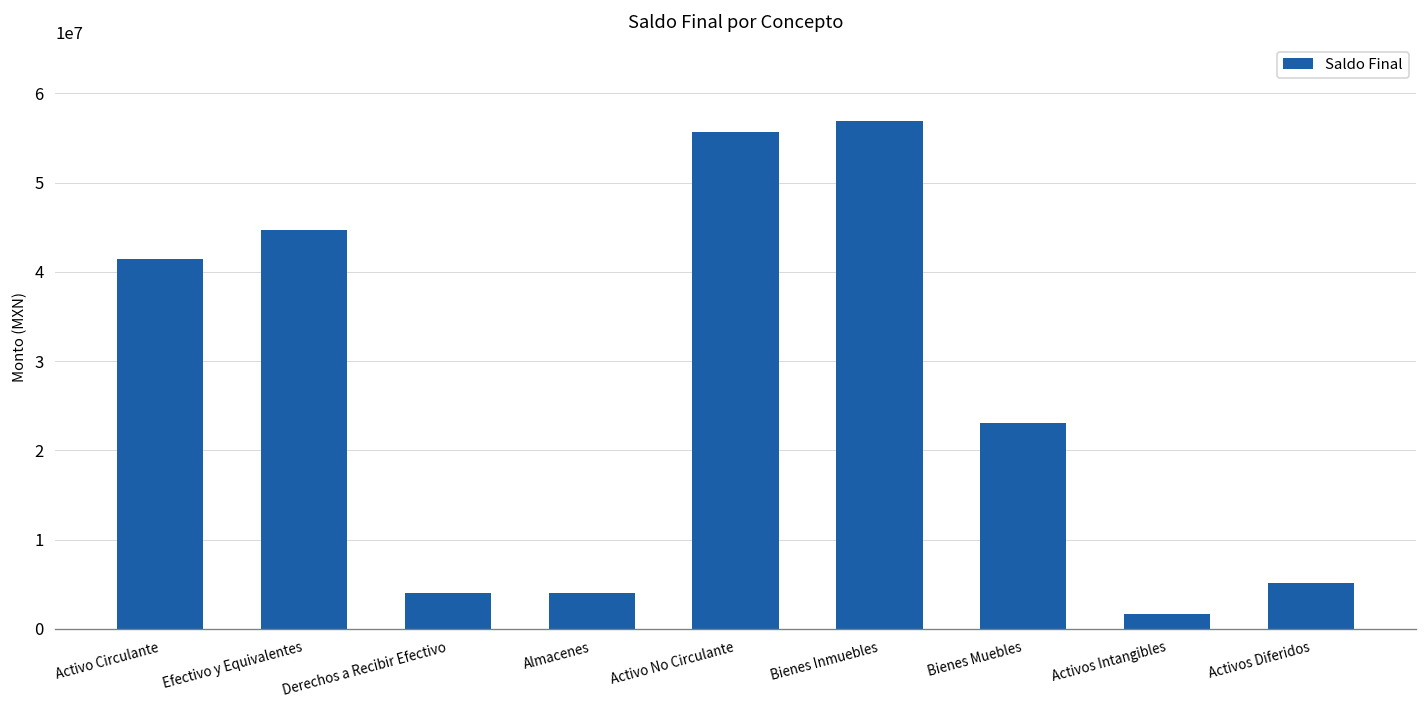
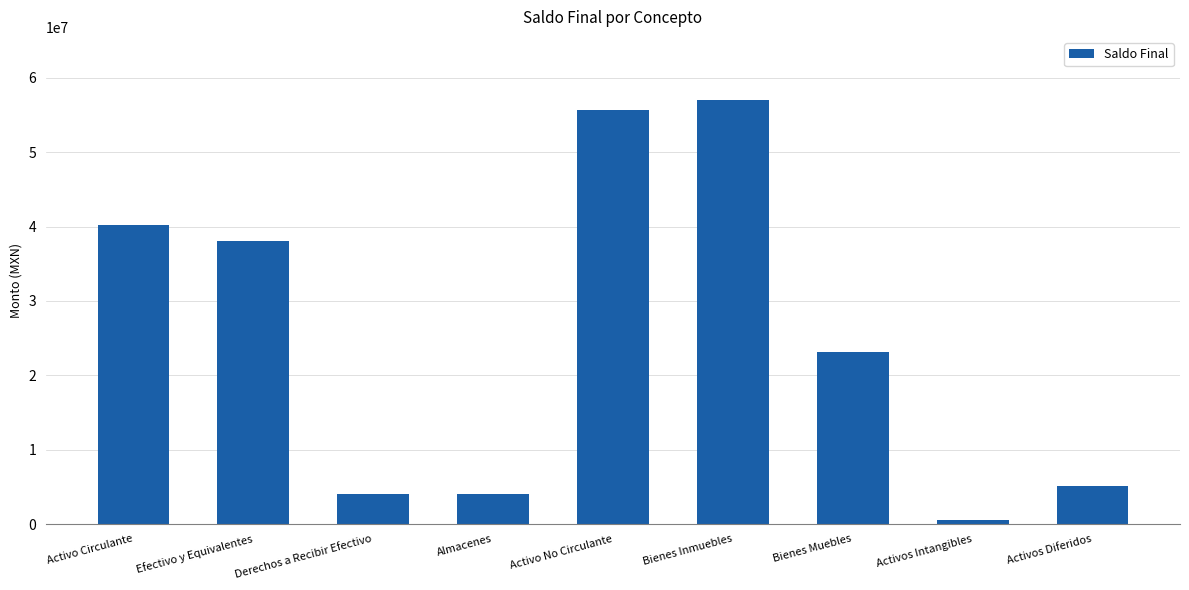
  {
-   "Activo Circulante": 41000000,
-   "Efectivo y Equivalentes": 45000000,
+   "Activo Circulante": 40000000,
+   "Efectivo y Equivalentes": 38000000,
    "Derechos a Recibir Efectivo": 4000000,
    "Almacenes": 4000000,
    "Activo No Circulante": 56000000,
    "Bienes Inmuebles": 57000000,
    "Bienes Muebles": 23000000,
-   "Activos Intangibles": 2000000,
+   "Activos Intangibles": 1000000,
    "Activos Diferidos": 5000000
  }
